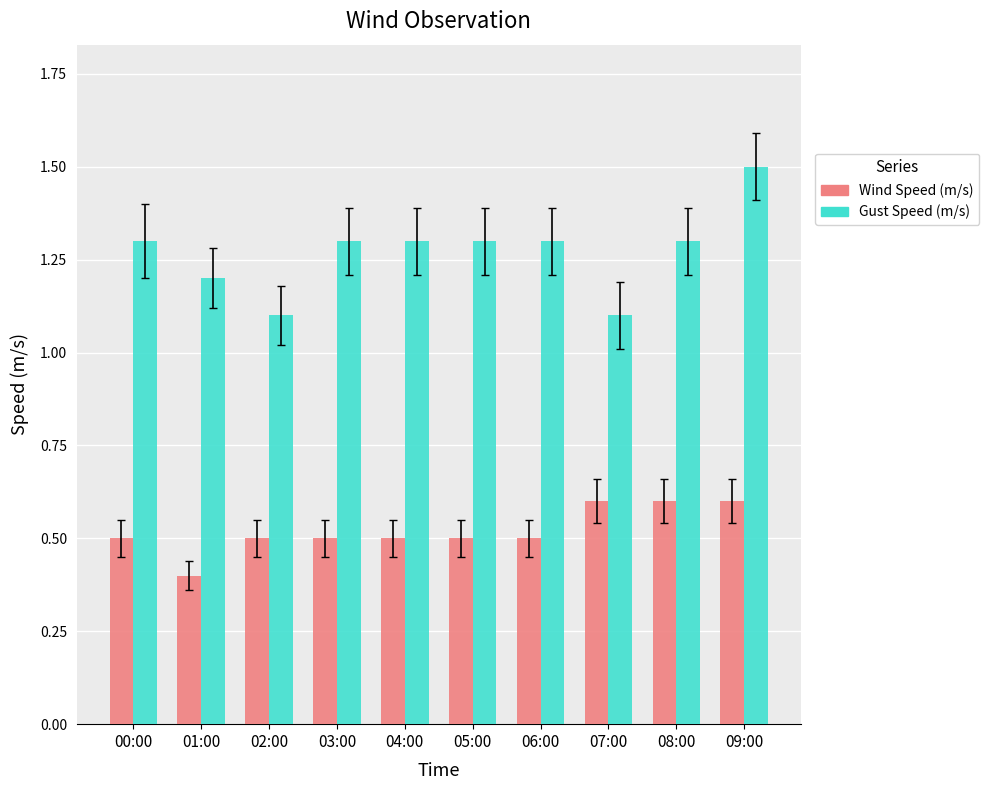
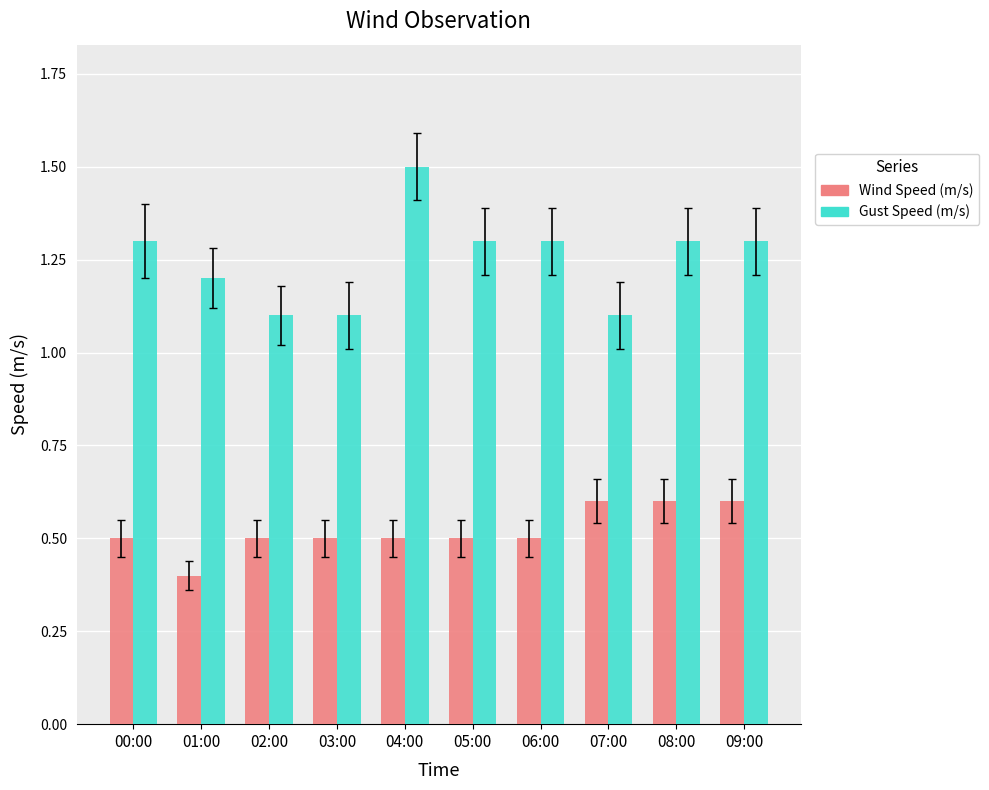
  {
    "Wind Speed (m/s)": {
      "00:00": 0.5,
      "01:00": 0.4,
      "02:00": 0.5,
      "03:00": 0.5,
      "04:00": 0.5,
      "05:00": 0.5,
      "06:00": 0.5,
      "07:00": 0.6,
      "08:00": 0.6,
      "09:00": 0.6
    },
    "Gust Speed (m/s)": {
      "00:00": 1.3,
      "01:00": 1.2,
      "02:00": 1.1,
-     "03:00": 1.3,
-     "04:00": 1.3,
+     "03:00": 1.1,
+     "04:00": 1.5,
      "05:00": 1.3,
      "06:00": 1.3,
      "07:00": 1.1,
      "08:00": 1.3,
-     "09:00": 1.5
+     "09:00": 1.3
    }
  }
